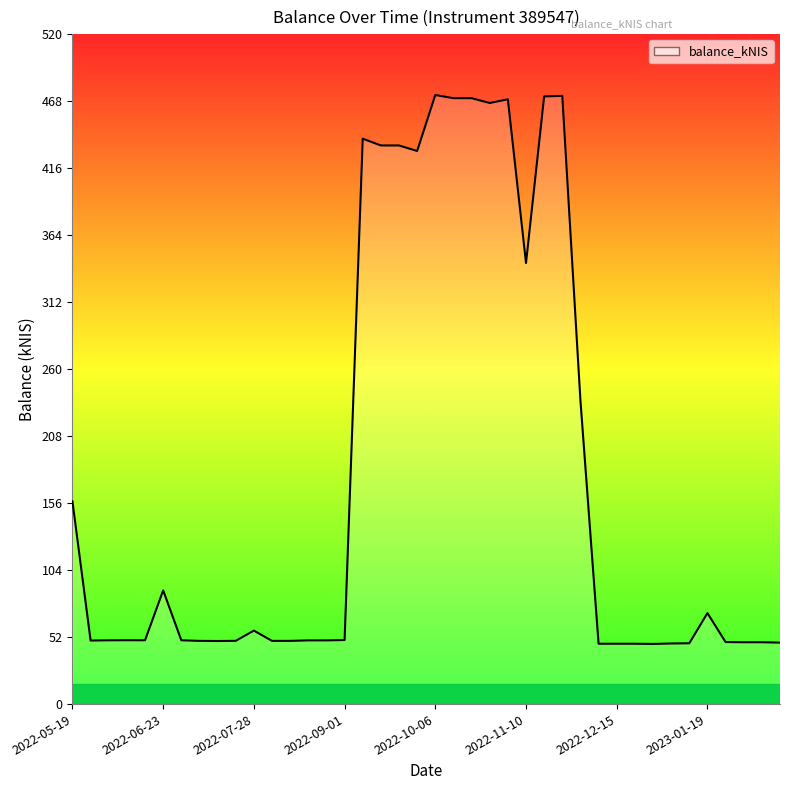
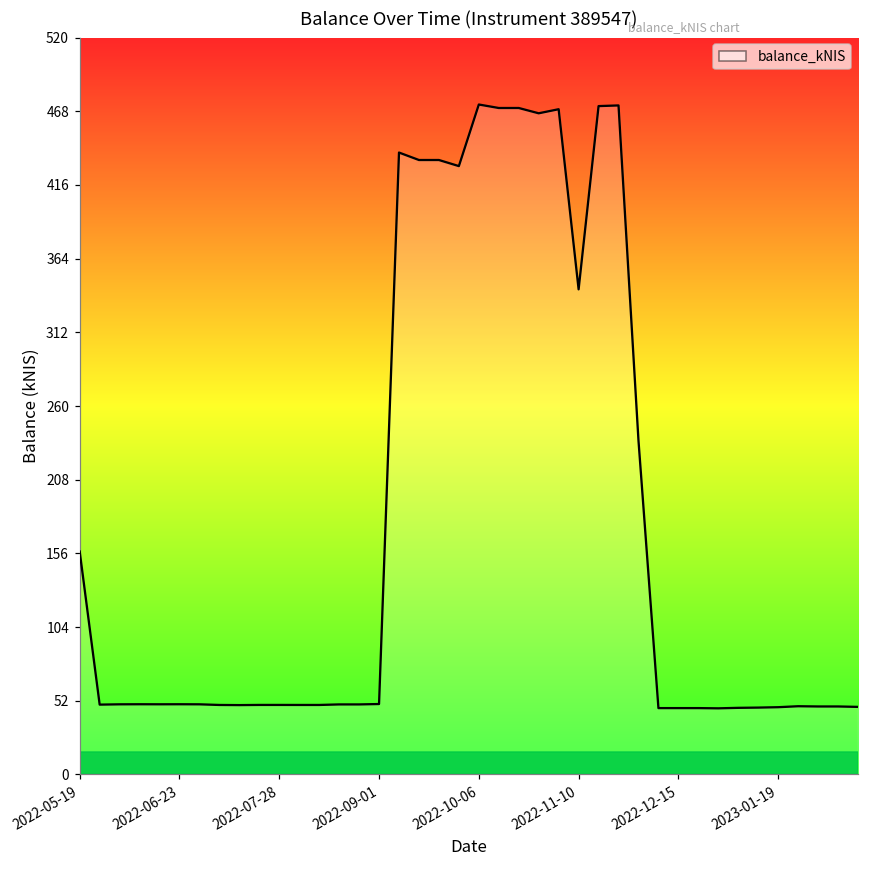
  {
    "2022-05-19": 157,
-   "2022-06-23": 88,
-   "2022-07-28": 57,
+   "2022-06-23": 50,
+   "2022-07-28": 49,
    "2022-09-01": 50,
    "2022-10-06": 473,
    "2022-11-10": 343,
    "2022-12-15": 47,
-   "2023-01-19": 71
+   "2023-01-19": 48
  }
